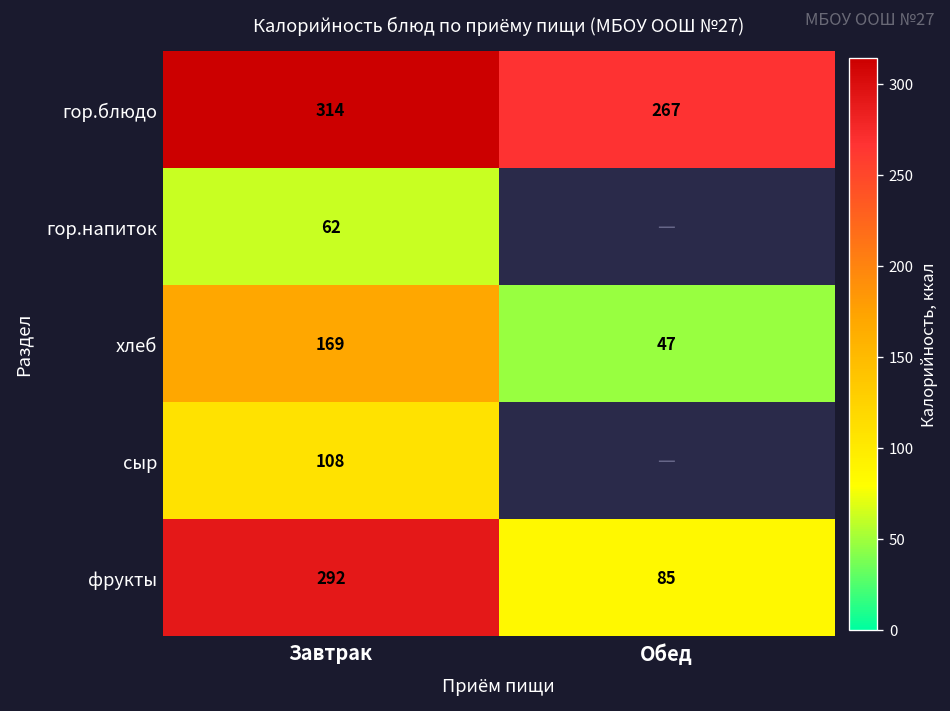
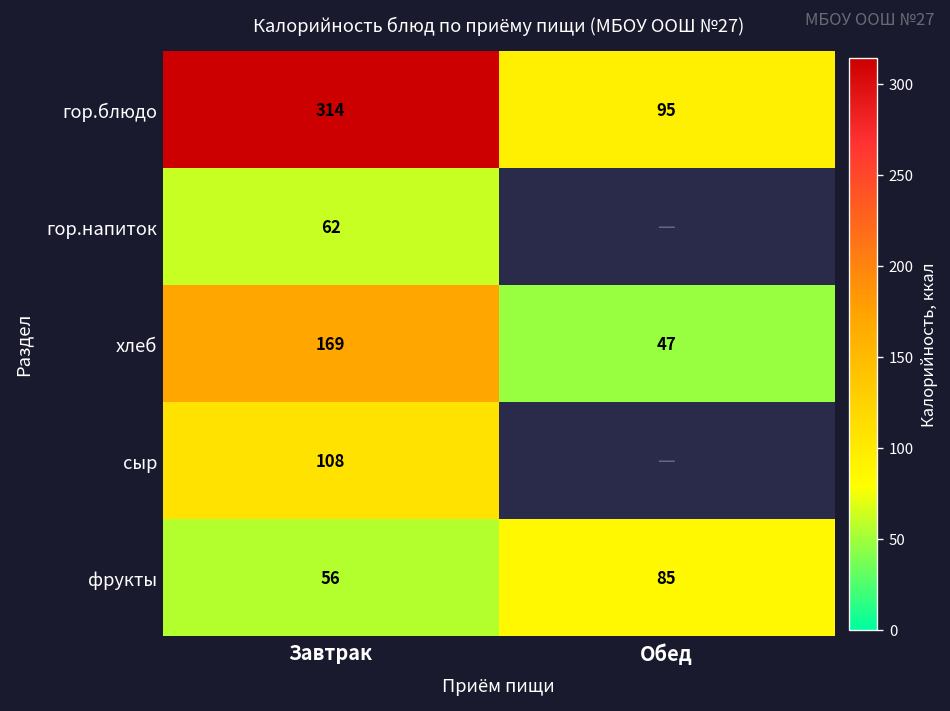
  {
    "гор.блюдо": {
      "Завтрак": 314,
-     "Обед": 267
+     "Обед": 95
    },
    "гор.напиток": {
      "Завтрак": 62
    },
    "хлеб": {
      "Завтрак": 169,
      "Обед": 47
    },
    "сыр": {
      "Завтрак": 108
    },
    "фрукты": {
-     "Завтрак": 292,
+     "Завтрак": 56,
      "Обед": 85
    }
  }
